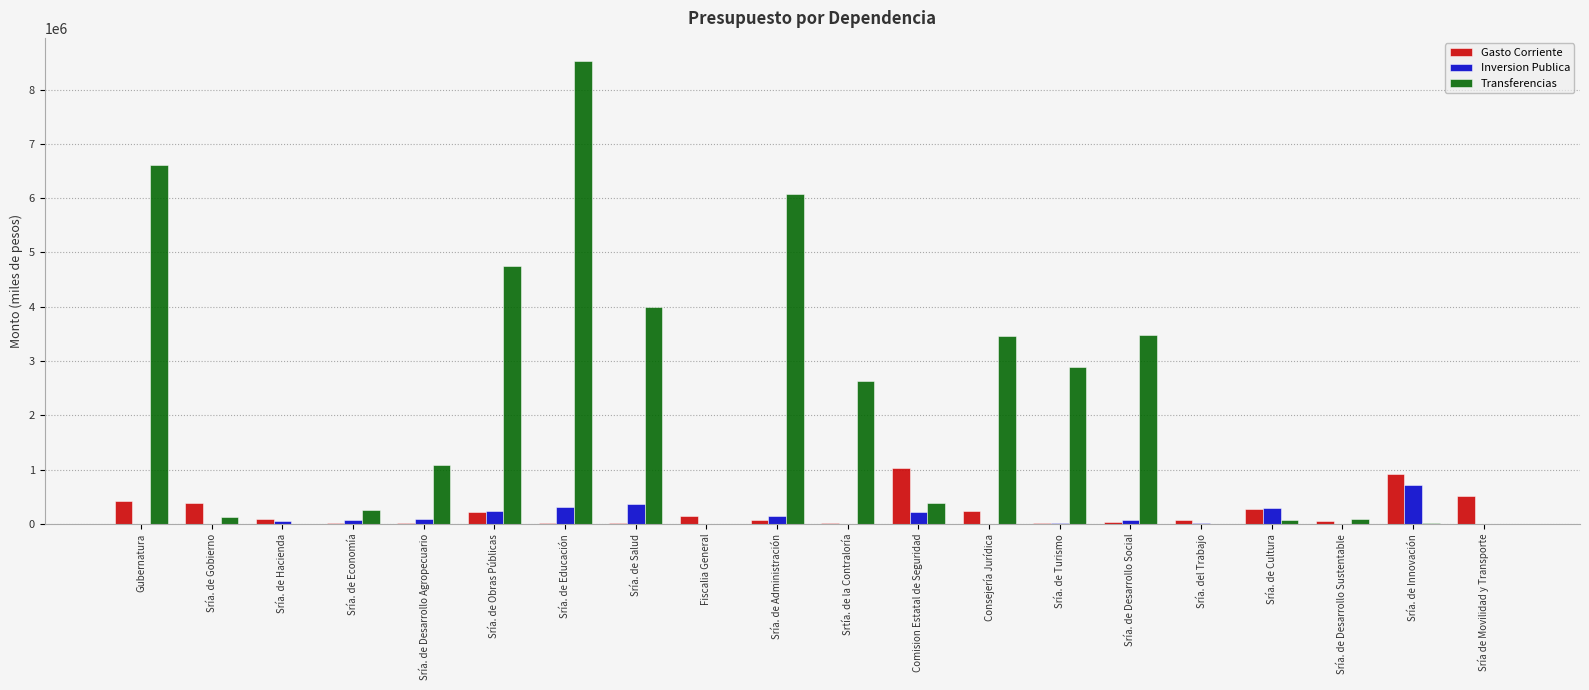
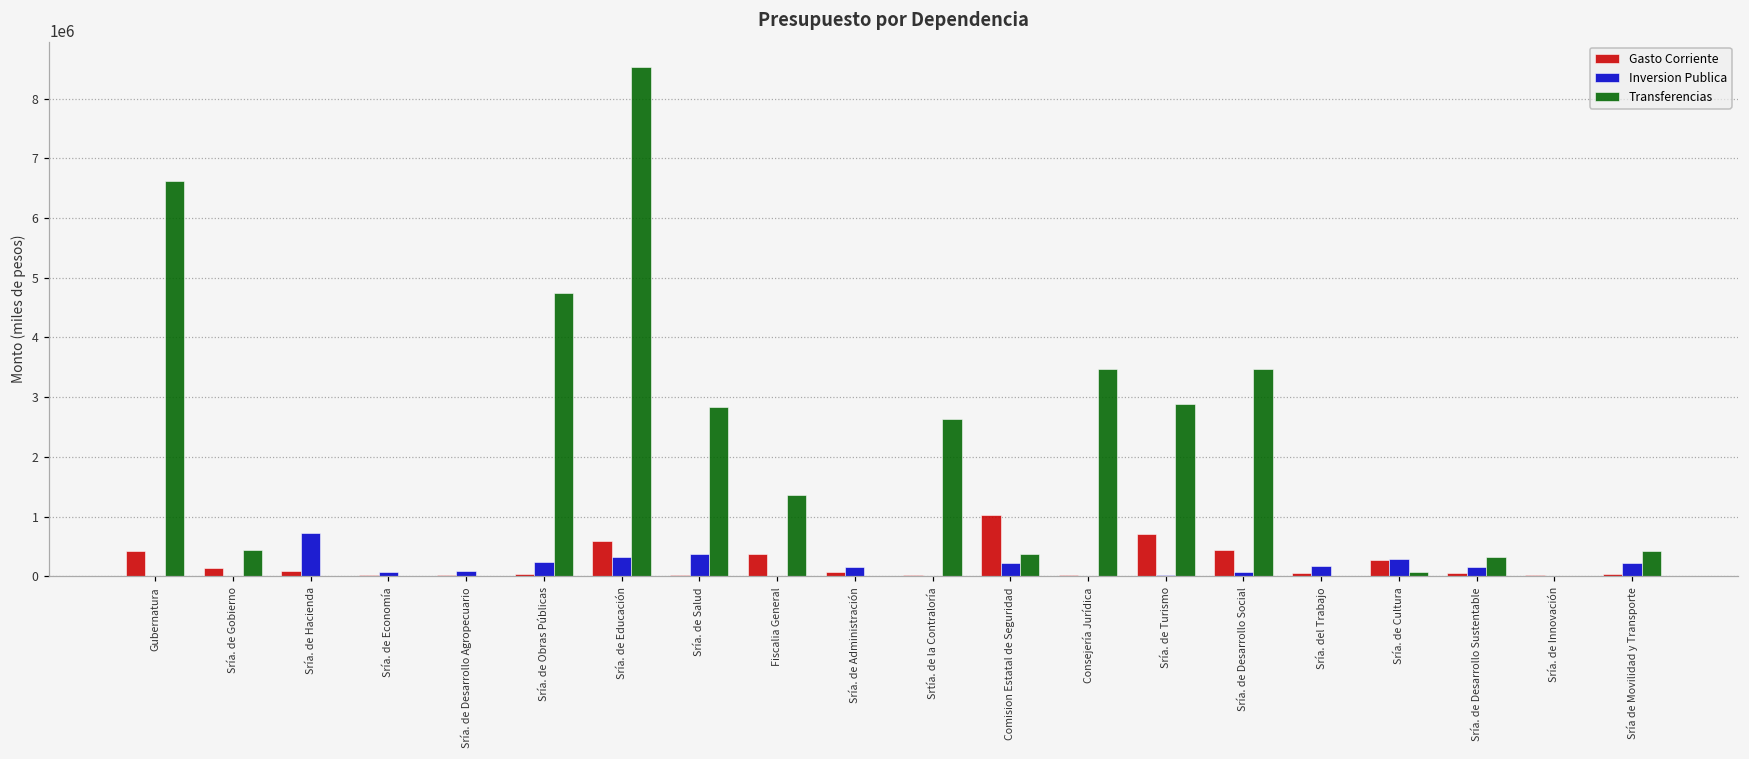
  {
    "Gasto Corriente": {
      "Gubernatura": 400000,
-     "Sría. de Gobierno": 400000,
+     "Sría. de Gobierno": 100000,
      "Sría. de Hacienda": 100000,
-     "Sría. de Obras Públicas": 200000,
-     "Sría. de Educación": 0,
-     "Fiscalia General": 100000,
+     "Sría. de Obras Públicas": 0,
+     "Sría. de Educación": 600000,
+     "Fiscalia General": 400000,
      "Sría. de Administración": 100000,
      "Comision Estatal de Seguridad": 1000000,
-     "Consejería Jurídica": 200000,
-     "Sría. de Turismo": 0,
-     "Sría. de Desarrollo Social": 0,
+     "Consejería Jurídica": 0,
+     "Sría. de Turismo": 700000,
+     "Sría. de Desarrollo Social": 400000,
      "Sría. del Trabajo": 100000,
      "Sría. de Cultura": 300000,
      "Sría. de Desarrollo Sustentable": 100000,
-     "Sría. de Innovación": 900000,
-     "Sría de Movilidad y Transporte": 500000
+     "Sría. de Innovación": 0,
+     "Sría de Movilidad y Transporte": 0
    },
    "Inversion Publica": {
      "Gubernatura": 0,
      "Sría. de Gobierno": 0,
-     "Sría. de Hacienda": 100000,
+     "Sría. de Hacienda": 700000,
      "Sría. de Economía": 100000,
      "Sría. de Desarrollo Agropecuario": 100000,
      "Sría. de Obras Públicas": 200000,
      "Sría. de Educación": 300000,
      "Sría. de Salud": 400000,
      "Fiscalia General": 0,
      "Sría. de Administración": 200000,
      "Srtía. de la Contraloría": 0,
      "Comision Estatal de Seguridad": 200000,
      "Consejería Jurídica": 0,
      "Sría. de Desarrollo Social": 100000,
-     "Sría. del Trabajo": 0,
+     "Sría. del Trabajo": 200000,
      "Sría. de Cultura": 300000,
-     "Sría. de Desarrollo Sustentable": 0,
-     "Sría. de Innovación": 700000,
-     "Sría de Movilidad y Transporte": 0
+     "Sría. de Desarrollo Sustentable": 200000,
+     "Sría. de Innovación": 0,
+     "Sría de Movilidad y Transporte": 200000
    },
    "Transferencias": {
      "Gubernatura": 6600000,
-     "Sría. de Gobierno": 100000,
-     "Sría. de Economía": 300000,
-     "Sría. de Desarrollo Agropecuario": 1100000,
+     "Sría. de Gobierno": 400000,
+     "Sría. de Economía": 0,
+     "Sría. de Desarrollo Agropecuario": 0,
      "Sría. de Obras Públicas": 4700000,
      "Sría. de Educación": 8500000,
-     "Sría. de Salud": 4000000,
-     "Fiscalia General": 0,
-     "Sría. de Administración": 6100000,
+     "Sría. de Salud": 2800000,
+     "Fiscalia General": 1400000,
+     "Sría. de Administración": 0,
      "Srtía. de la Contraloría": 2600000,
      "Comision Estatal de Seguridad": 400000,
      "Consejería Jurídica": 3500000,
      "Sría. de Turismo": 2900000,
      "Sría. de Desarrollo Social": 3500000,
      "Sría. del Trabajo": 0,
      "Sría. de Cultura": 100000,
-     "Sría. de Desarrollo Sustentable": 100000,
-     "Sría de Movilidad y Transporte": 0
+     "Sría. de Desarrollo Sustentable": 300000,
+     "Sría de Movilidad y Transporte": 400000
    }
  }
